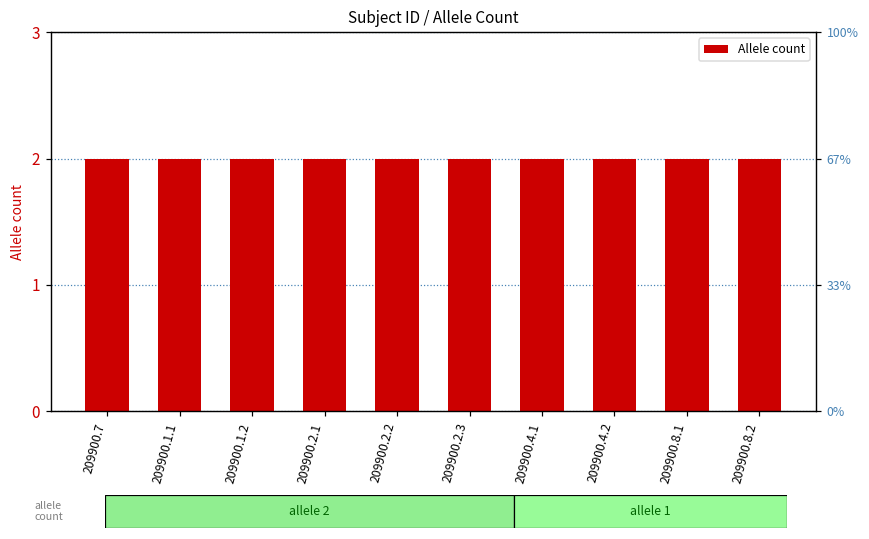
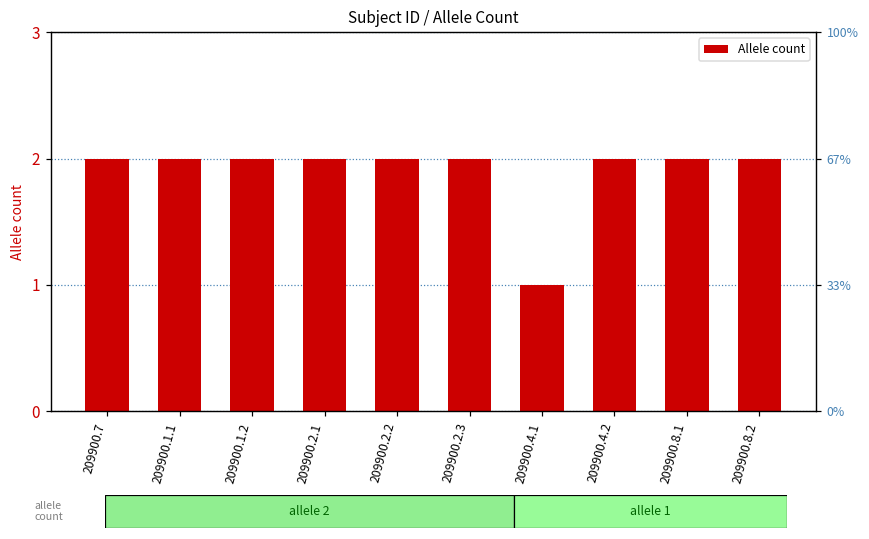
  {
    "209900.7": 2,
    "209900.1.1": 2,
    "209900.1.2": 2,
    "209900.2.1": 2,
    "209900.2.2": 2,
    "209900.2.3": 2,
-   "209900.4.1": 2,
+   "209900.4.1": 1,
    "209900.4.2": 2,
    "209900.8.1": 2,
    "209900.8.2": 2
  }
